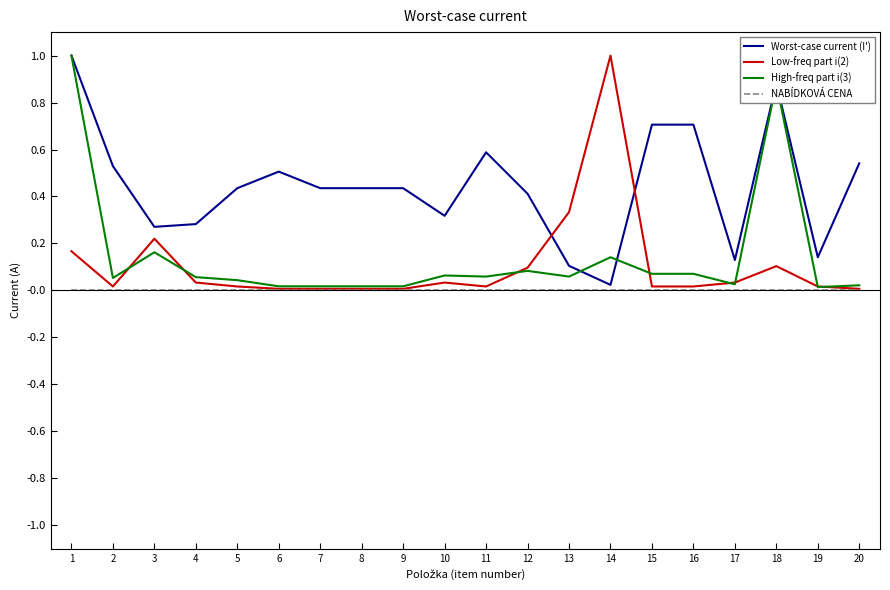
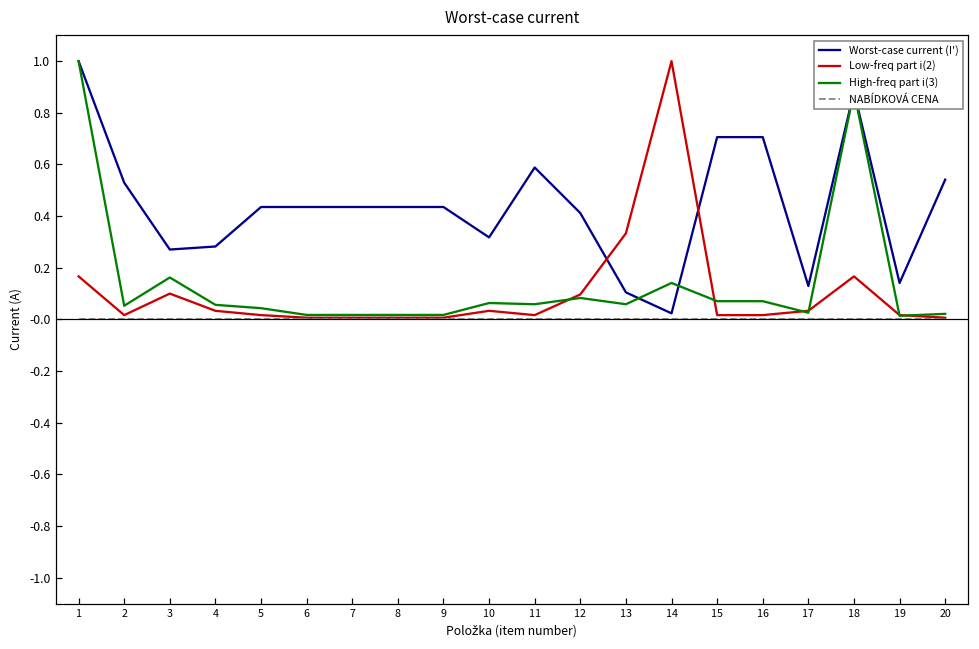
  {
    "Worst-case current (I')": {
      "2": 0.53,
      "3": 0.27,
      "4": 0.28,
      "5": 0.44,
-     "6": 0.51,
+     "6": 0.44,
      "7": 0.44,
      "8": 0.44,
      "9": 0.44,
      "10": 0.32,
      "11": 0.59,
      "12": 0.41,
      "13": 0.10,
      "14": 0.02,
      "15": 0.71,
      "16": 0.71,
      "17": 0.13,
      "19": 0.14,
      "20": 0.54
    },
    "Low-freq part i(2)": {
      "1": 0.17,
      "2": 0.02,
-     "3": 0.22,
+     "3": 0.10,
      "4": 0.03,
      "5": 0.02,
      "10": 0.03,
      "11": 0.02,
      "12": 0.10,
      "13": 0.33,
      "14": 1.00,
      "15": 0.02,
      "16": 0.02,
-     "18": 0.10
+     "18": 0.17
    },
    "High-freq part i(3)": {
      "2": 0.05,
      "3": 0.16,
      "4": 0.06,
      "5": 0.04,
      "10": 0.06,
      "11": 0.06,
      "12": 0.08,
      "13": 0.06,
      "14": 0.14,
      "15": 0.07,
      "16": 0.07,
      "20": 0.02
    },
    "NABÍDKOVÁ CENA": {
      "1": 0.00,
      "2": 0.00,
      "3": 0.00,
      "4": 0.00,
      "5": 0.00,
      "10": 0.00,
      "11": 0.00,
      "12": 0.00,
      "13": 0.00,
      "14": 0.00,
      "15": 0.00,
      "16": 0.00,
      "17": 0.00,
      "18": 0.00,
      "19": 0.00
    }
  }
